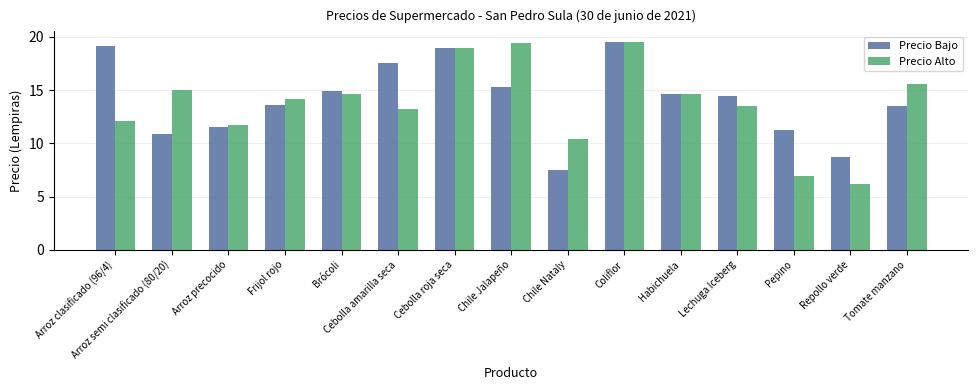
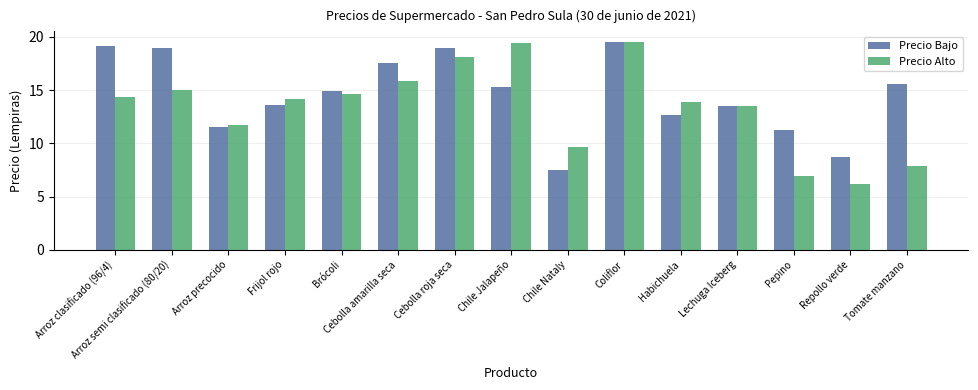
  {
    "Precio Bajo": {
      "Arroz clasificado (96/4)": 19.2,
-     "Arroz semi clasificado (80/20)": 10.9,
+     "Arroz semi clasificado (80/20)": 18.9,
      "Arroz precocido": 11.6,
      "Frijol rojo": 13.6,
      "Brócoli": 15.0,
      "Cebolla amarilla seca": 17.6,
      "Cebolla roja seca": 19.0,
      "Chile Jalapeño": 15.3,
      "Chile Nataly": 7.5,
      "Coliflor": 19.6,
-     "Habichuela": 14.7,
-     "Lechuga Iceberg": 14.4,
+     "Habichuela": 12.7,
+     "Lechuga Iceberg": 13.6,
      "Pepino": 11.3,
      "Repollo verde": 8.7,
-     "Tomate manzano": 13.5
+     "Tomate manzano": 15.6
    },
    "Precio Alto": {
-     "Arroz clasificado (96/4)": 12.2,
+     "Arroz clasificado (96/4)": 14.4,
      "Arroz semi clasificado (80/20)": 15.0,
      "Arroz precocido": 11.8,
      "Frijol rojo": 14.2,
      "Brócoli": 14.6,
-     "Cebolla amarilla seca": 13.3,
-     "Cebolla roja seca": 19.0,
+     "Cebolla amarilla seca": 15.9,
+     "Cebolla roja seca": 18.1,
      "Chile Jalapeño": 19.4,
-     "Chile Nataly": 10.4,
+     "Chile Nataly": 9.7,
      "Coliflor": 19.6,
-     "Habichuela": 14.7,
+     "Habichuela": 13.9,
      "Lechuga Iceberg": 13.6,
      "Pepino": 7.0,
      "Repollo verde": 6.2,
-     "Tomate manzano": 15.6
+     "Tomate manzano": 7.9
    }
  }
